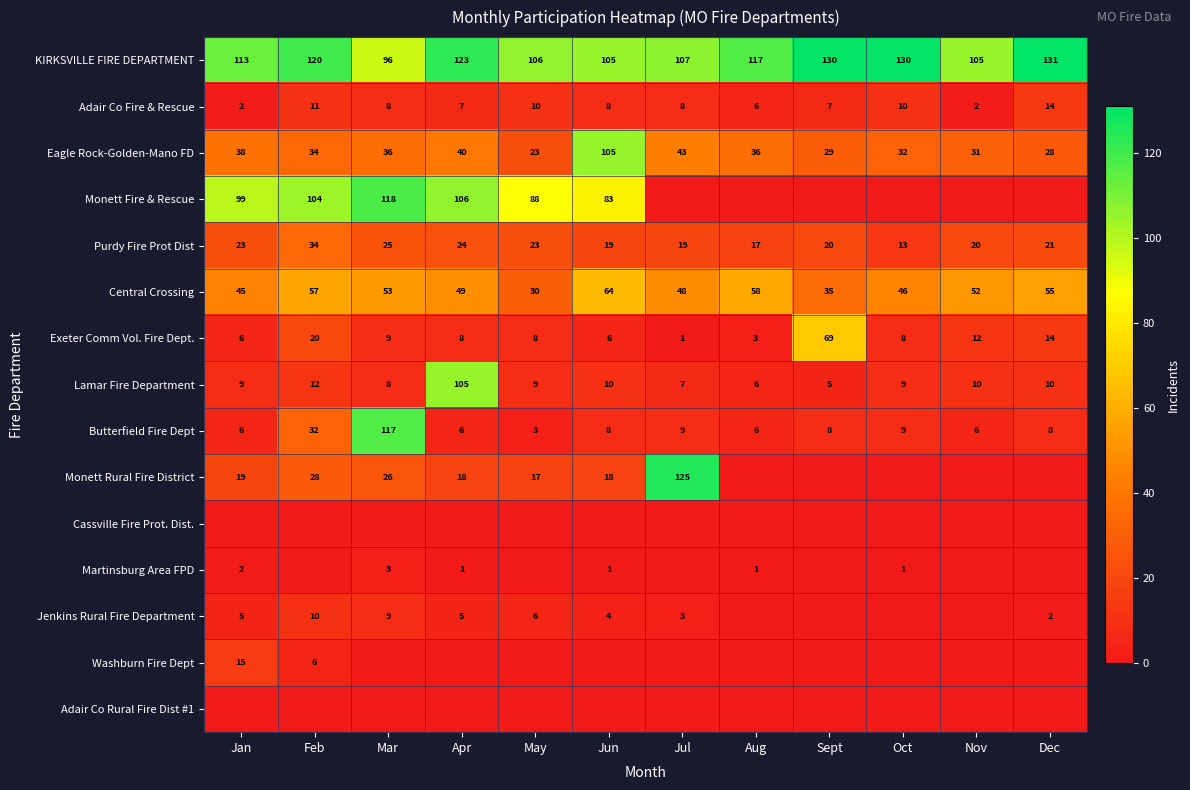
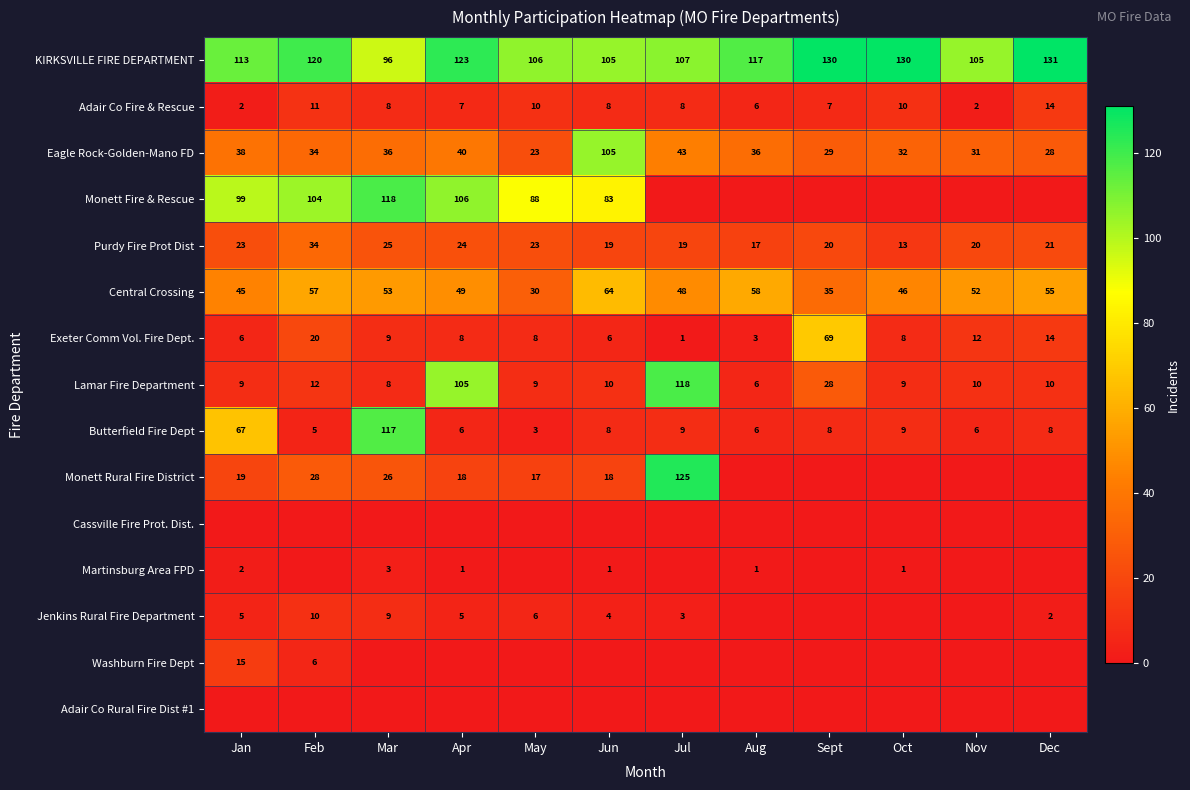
  {
    "KIRKSVILLE FIRE DEPARTMENT": {
      "Jan": 113,
      "Feb": 120,
      "Mar": 96,
      "Apr": 123,
      "May": 106,
      "Jun": 105,
      "Jul": 107,
      "Aug": 117,
      "Sept": 130,
      "Oct": 130,
      "Nov": 105,
      "Dec": 131
    },
    "Adair Co Fire & Rescue": {
      "Jan": 2,
      "Feb": 11,
      "Mar": 8,
      "Apr": 7,
      "May": 10,
      "Jun": 8,
      "Jul": 8,
      "Aug": 6,
      "Sept": 7,
      "Oct": 10,
      "Nov": 2,
      "Dec": 14
    },
    "Eagle Rock-Golden-Mano FD": {
      "Jan": 38,
      "Feb": 34,
      "Mar": 36,
      "Apr": 40,
      "May": 23,
      "Jun": 105,
      "Jul": 43,
      "Aug": 36,
      "Sept": 29,
      "Oct": 32,
      "Nov": 31,
      "Dec": 28
    },
    "Monett Fire & Rescue": {
      "Jan": 99,
      "Feb": 104,
      "Mar": 118,
      "Apr": 106,
      "May": 88,
      "Jun": 83
    },
    "Purdy Fire Prot Dist": {
      "Jan": 23,
      "Feb": 34,
      "Mar": 25,
      "Apr": 24,
      "May": 23,
      "Jun": 19,
      "Jul": 19,
      "Aug": 17,
      "Sept": 20,
      "Oct": 13,
      "Nov": 20,
      "Dec": 21
    },
    "Central Crossing": {
      "Jan": 45,
      "Feb": 57,
      "Mar": 53,
      "Apr": 49,
      "May": 30,
      "Jun": 64,
      "Jul": 48,
      "Aug": 58,
      "Sept": 35,
      "Oct": 46,
      "Nov": 52,
      "Dec": 55
    },
    "Exeter Comm Vol. Fire Dept.": {
      "Jan": 6,
      "Feb": 20,
      "Mar": 9,
      "Apr": 8,
      "May": 8,
      "Jun": 6,
      "Jul": 1,
      "Aug": 3,
      "Sept": 69,
      "Oct": 8,
      "Nov": 12,
      "Dec": 14
    },
    "Lamar Fire Department": {
      "Jan": 9,
      "Feb": 12,
      "Mar": 8,
      "Apr": 105,
      "May": 9,
      "Jun": 10,
-     "Jul": 7,
+     "Jul": 118,
      "Aug": 6,
-     "Sept": 5,
+     "Sept": 28,
      "Oct": 9,
      "Nov": 10,
      "Dec": 10
    },
    "Butterfield Fire Dept": {
-     "Jan": 6,
-     "Feb": 32,
+     "Jan": 67,
+     "Feb": 5,
      "Mar": 117,
      "Apr": 6,
      "May": 3,
      "Jun": 8,
      "Jul": 9,
      "Aug": 6,
      "Sept": 8,
      "Oct": 9,
      "Nov": 6,
      "Dec": 8
    },
    "Monett Rural Fire District": {
      "Jan": 19,
      "Feb": 28,
      "Mar": 26,
      "Apr": 18,
      "May": 17,
      "Jun": 18,
      "Jul": 125
    },
    "Martinsburg Area FPD": {
      "Jan": 2,
      "Mar": 3,
      "Apr": 1,
      "Jun": 1,
      "Aug": 1,
      "Oct": 1
    },
    "Jenkins Rural Fire Department": {
      "Jan": 5,
      "Feb": 10,
      "Mar": 9,
      "Apr": 5,
      "May": 6,
      "Jun": 4,
      "Jul": 3,
      "Dec": 2
    },
    "Washburn Fire Dept": {
      "Jan": 15,
      "Feb": 6
    }
  }
